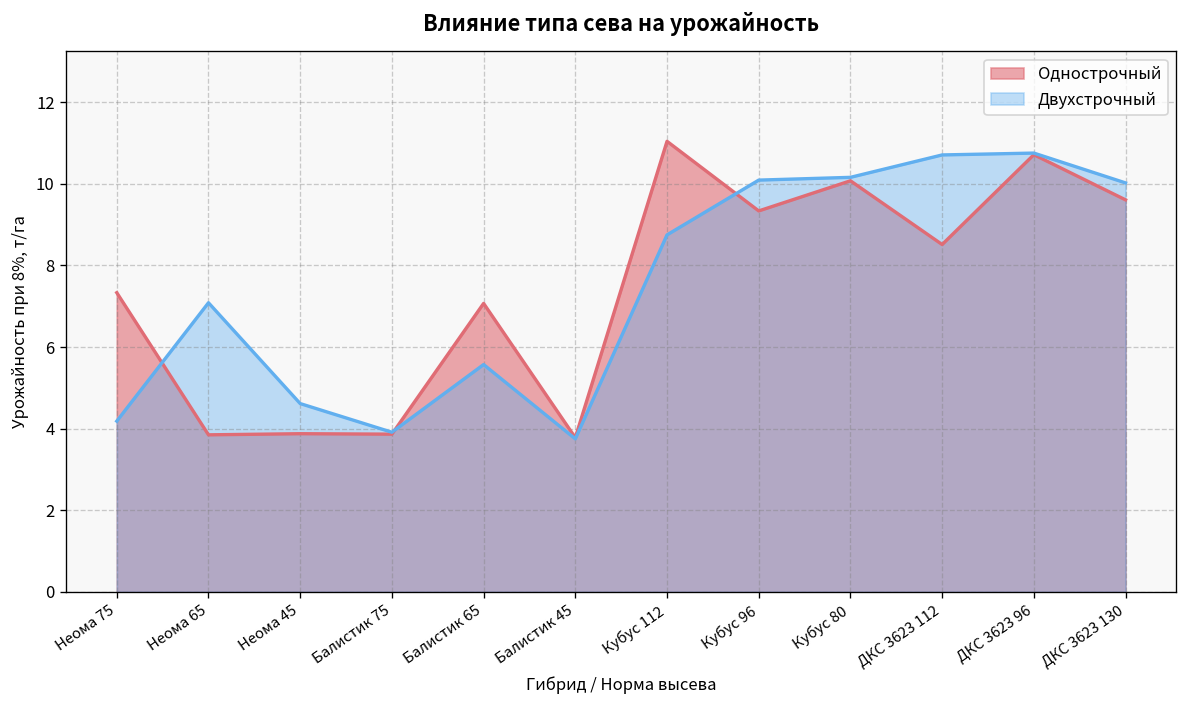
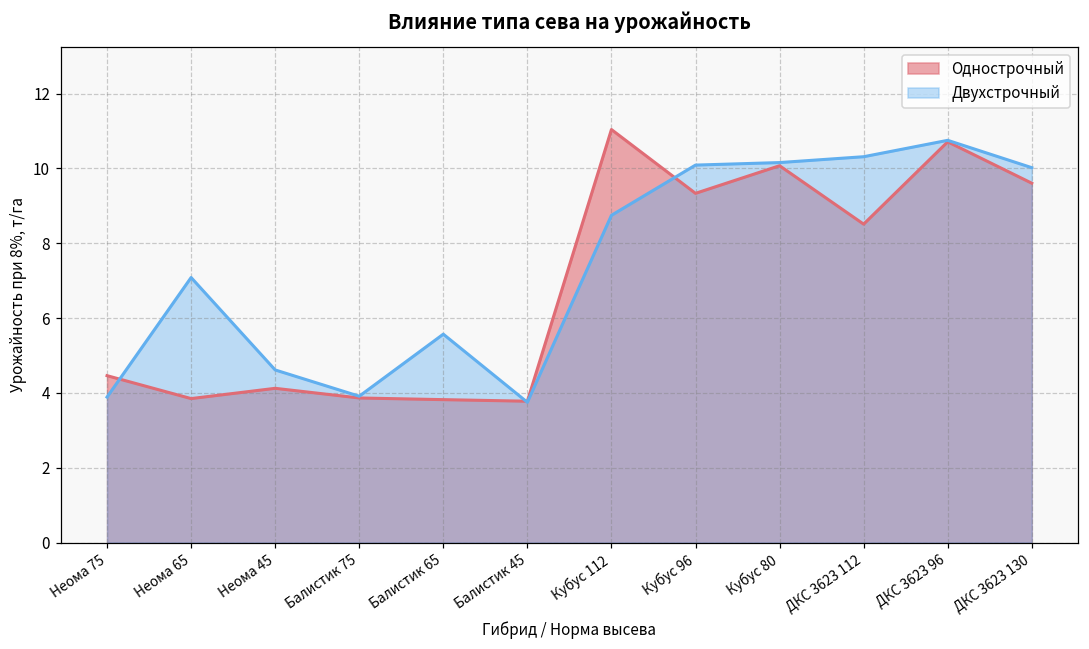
  {
    "Однострочный": {
-     "Неома 75": 7.3,
+     "Неома 75": 4.5,
      "Неома 65": 3.8,
-     "Неома 45": 3.9,
-     "Балистик 65": 7.1,
+     "Неома 45": 4.1,
+     "Балистик 65": 3.8,
      "Кубус 112": 11.0,
      "Кубус 96": 9.3,
      "Кубус 80": 10.1,
      "ДКС 3623 112": 8.5,
      "ДКС 3623 130": 9.6
    },
    "Двухстрочный": {
-     "Неома 75": 4.2,
+     "Неома 75": 3.9,
      "Неома 65": 7.1,
      "Неома 45": 4.6,
      "Балистик 65": 5.6,
      "Кубус 112": 8.7,
      "Кубус 96": 10.1,
      "Кубус 80": 10.2,
-     "ДКС 3623 112": 10.7,
+     "ДКС 3623 112": 10.3,
      "ДКС 3623 130": 10.0
    }
  }
